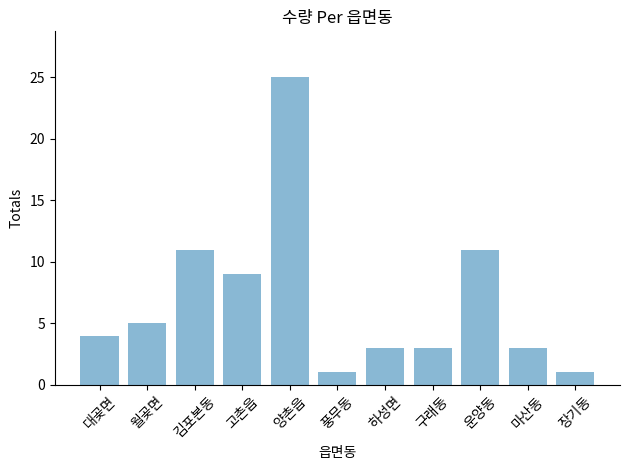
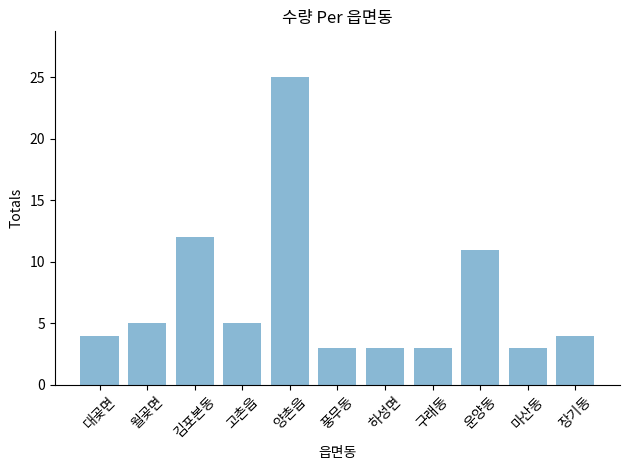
  {
    "대곶면": 4,
    "월곶면": 5,
-   "김포본동": 11,
-   "고촌읍": 9,
+   "김포본동": 12,
+   "고촌읍": 5,
    "양촌읍": 25,
-   "풍무동": 1,
+   "풍무동": 3,
    "하성면": 3,
    "구래동": 3,
    "운양동": 11,
    "마산동": 3,
-   "장기동": 1
+   "장기동": 4
  }
